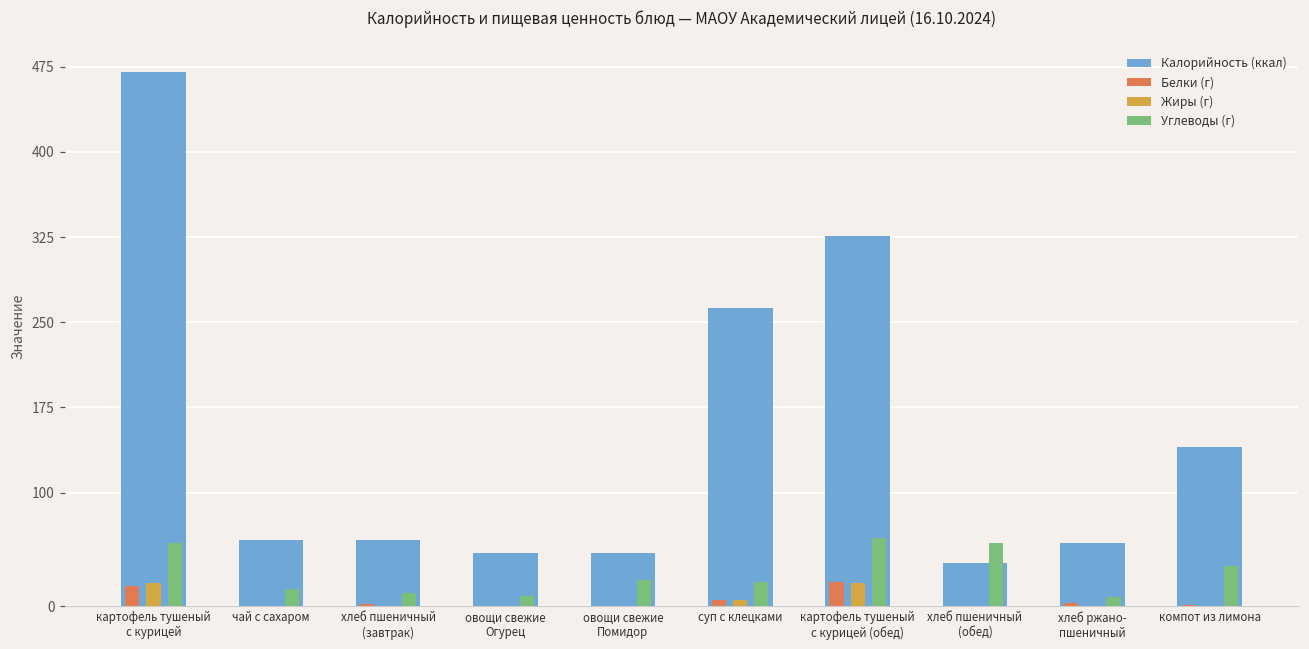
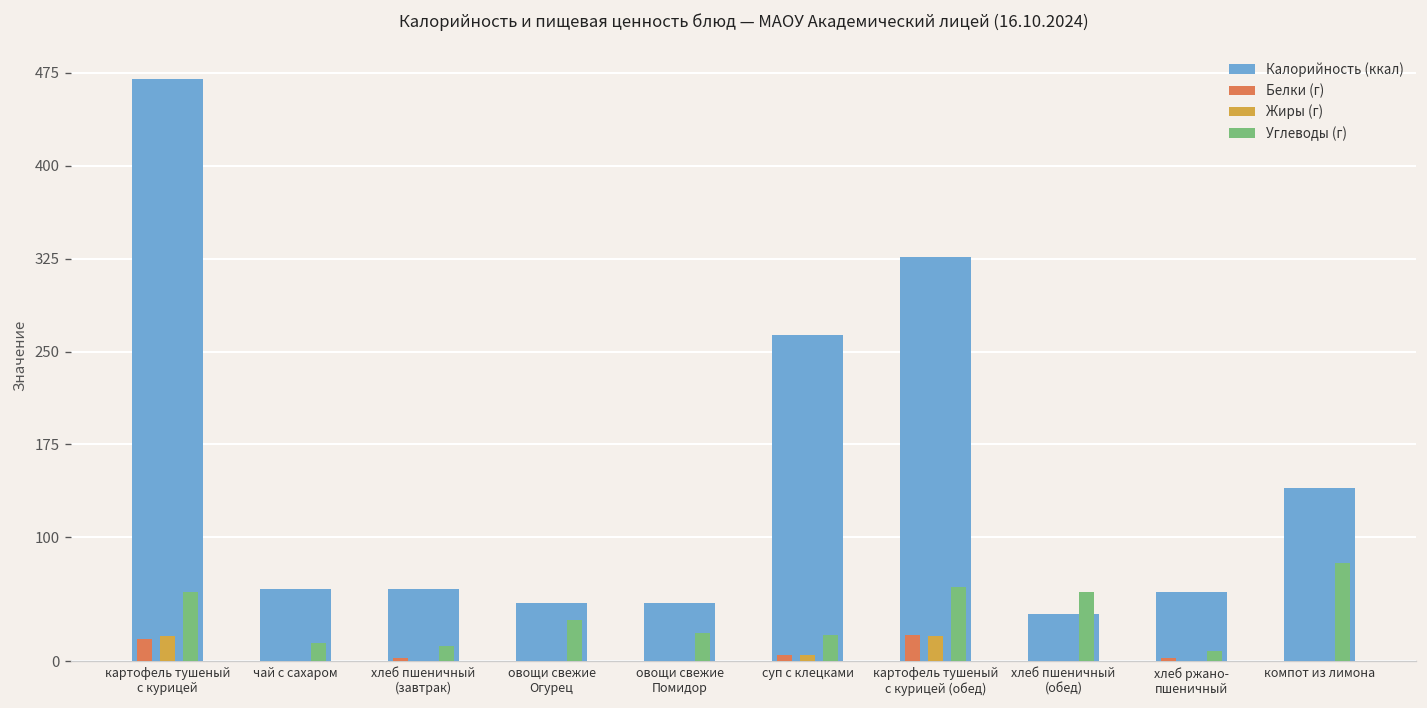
  {
    "Калорийность (ккал)": {
      "картофель тушеный с курицей": 470,
      "чай с сахаром": 58,
      "хлеб пшеничный (завтрак)": 58,
      "овощи свежие Огурец": 47,
      "овощи свежие Помидор": 47,
      "суп с клецками": 263,
      "картофель тушеный с курицей (обед)": 326,
      "хлеб пшеничный (обед)": 38,
      "хлеб ржано- пшеничный": 56,
      "компот из лимона": 140
    },
    "Углеводы (г)": {
-     "овощи свежие Огурец": 9,
+     "овощи свежие Огурец": 33,
      "хлеб пшеничный (обед)": 56,
-     "компот из лимона": 35
+     "компот из лимона": 79
    }
  }
